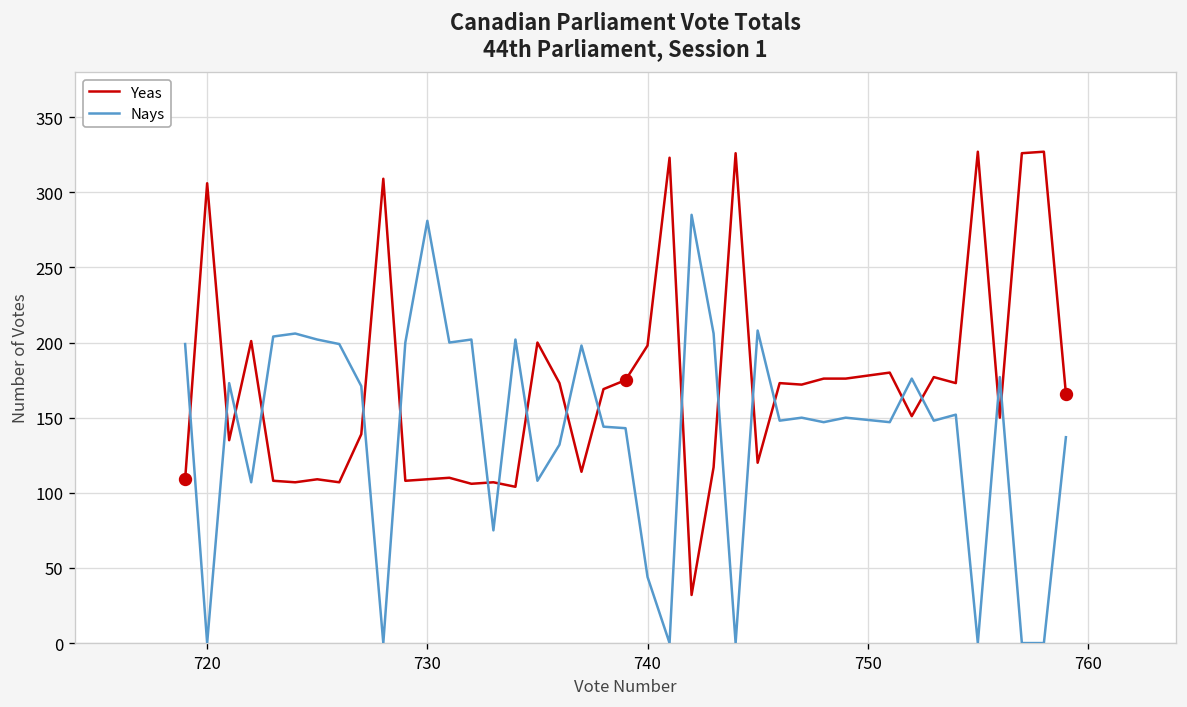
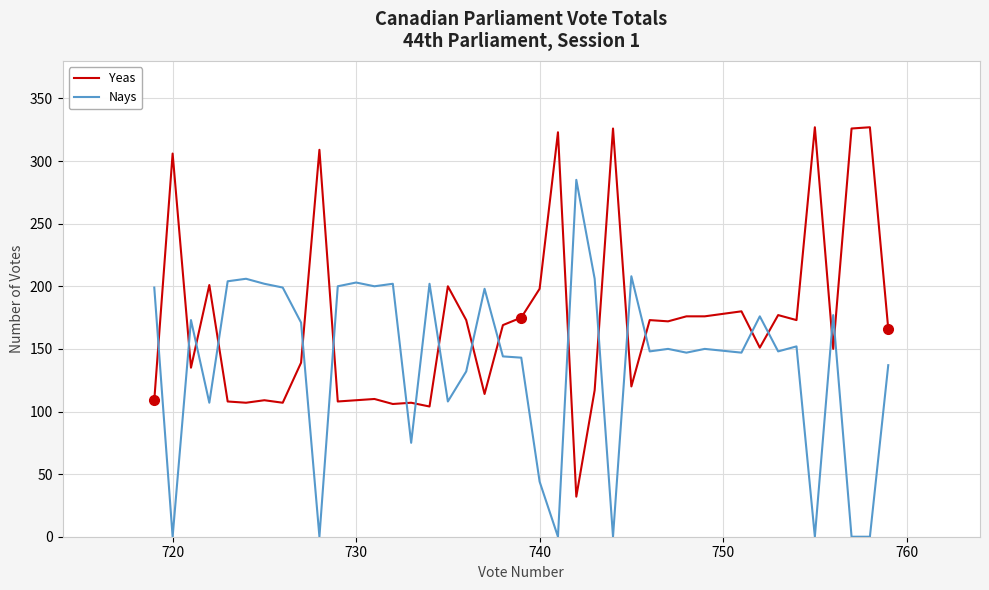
  {
    "Nays": {
      "720": 0,
-     "730": 281,
+     "730": 203,
      "740": 44
    }
  }
